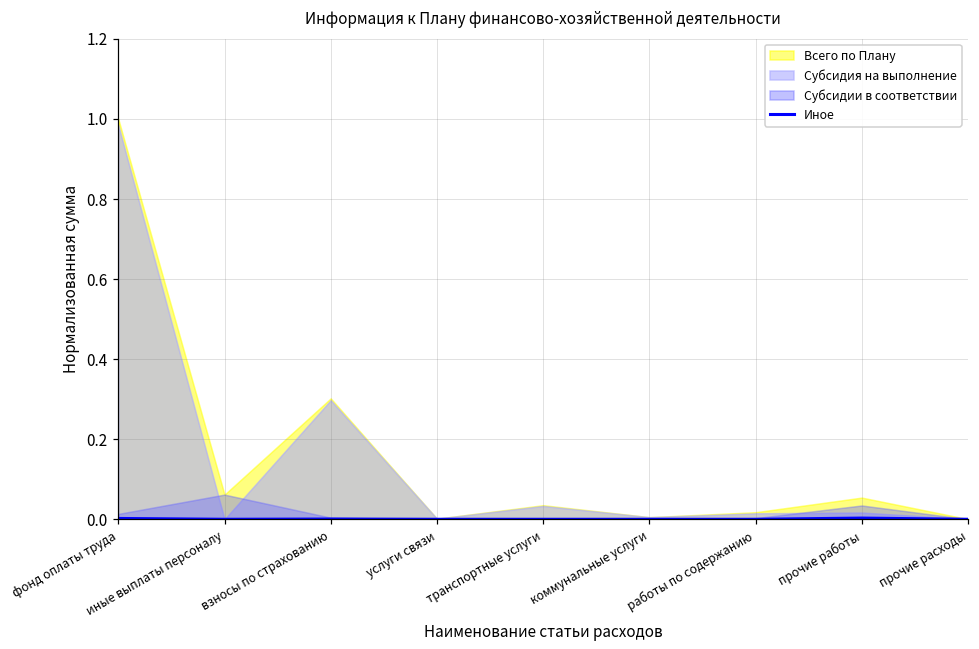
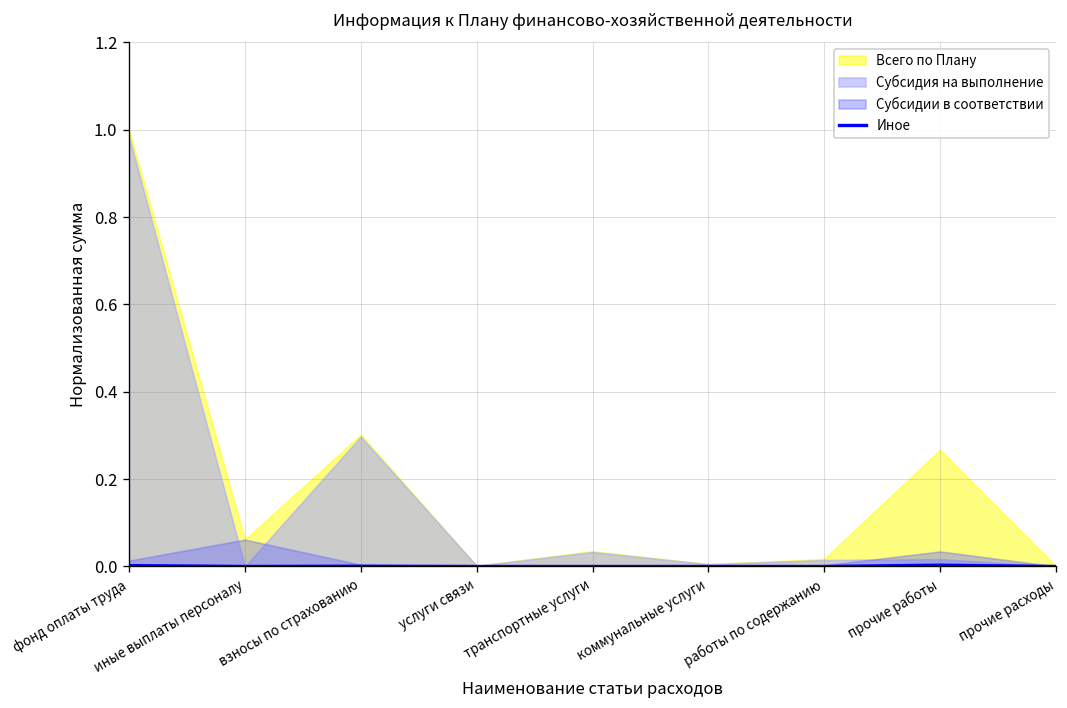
  {
    "Иное": {
      "фонд оплаты труда": 0.00,
      "прочие работы": 0.00
    },
    "Всего по Плану": {
      "фонд оплаты труда": 1.00,
-     "прочие работы": 0.05
+     "прочие работы": 0.27
    }
  }
